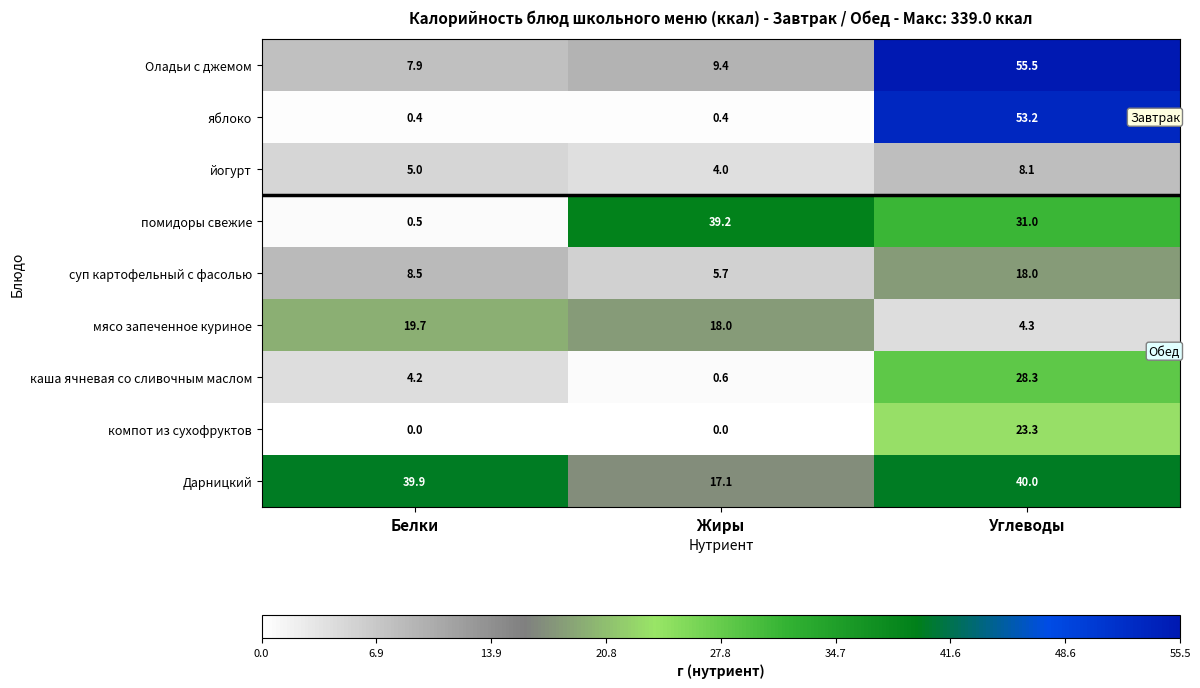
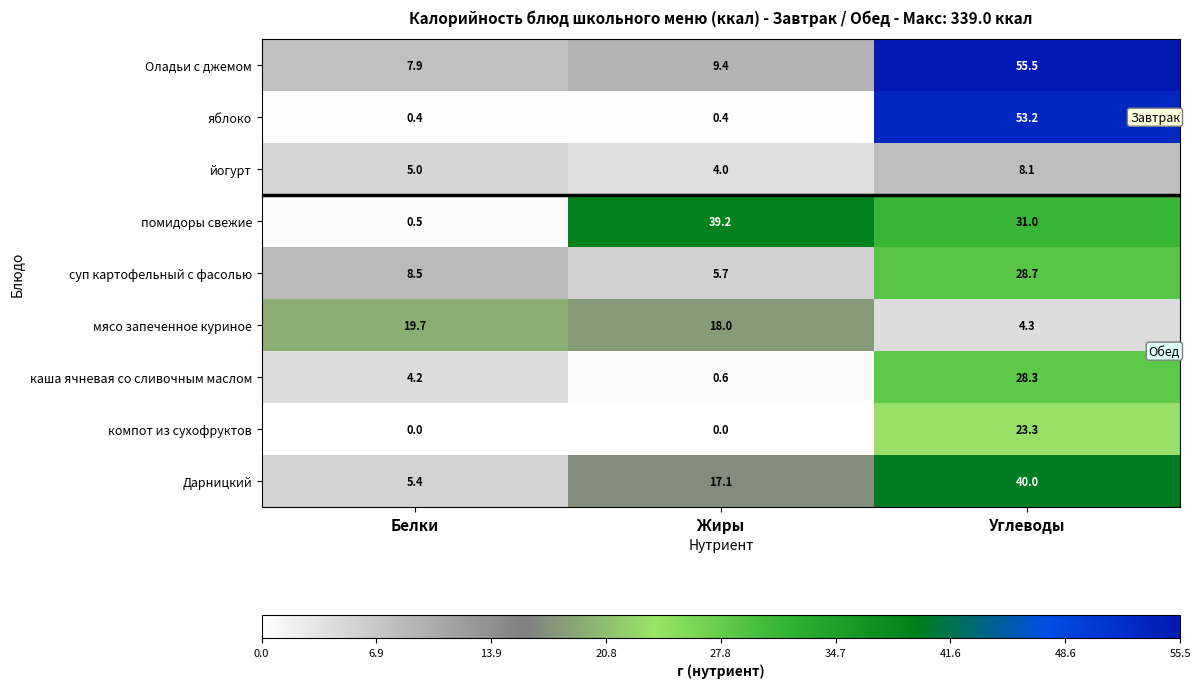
  {
    "Оладьи с джемом": {
      "Белки": 7.9,
      "Жиры": 9.4,
      "Углеводы": 55.5
    },
    "яблоко": {
      "Белки": 0.4,
      "Жиры": 0.4,
      "Углеводы": 53.2
    },
    "йогурт": {
      "Белки": 5.0,
      "Жиры": 4.0,
      "Углеводы": 8.1
    },
    "помидоры свежие": {
      "Белки": 0.5,
      "Жиры": 39.2,
      "Углеводы": 31.0
    },
    "суп картофельный с фасолью": {
      "Белки": 8.5,
      "Жиры": 5.7,
-     "Углеводы": 18.0
+     "Углеводы": 28.7
    },
    "мясо запеченное куриное": {
      "Белки": 19.7,
      "Жиры": 18.0,
      "Углеводы": 4.3
    },
    "каша ячневая со сливочным маслом": {
      "Белки": 4.2,
      "Жиры": 0.6,
      "Углеводы": 28.3
    },
    "компот из сухофруктов": {
      "Белки": 0.0,
      "Жиры": 0.0,
      "Углеводы": 23.3
    },
    "Дарницкий": {
-     "Белки": 39.9,
+     "Белки": 5.4,
      "Жиры": 17.1,
      "Углеводы": 40.0
    }
  }
